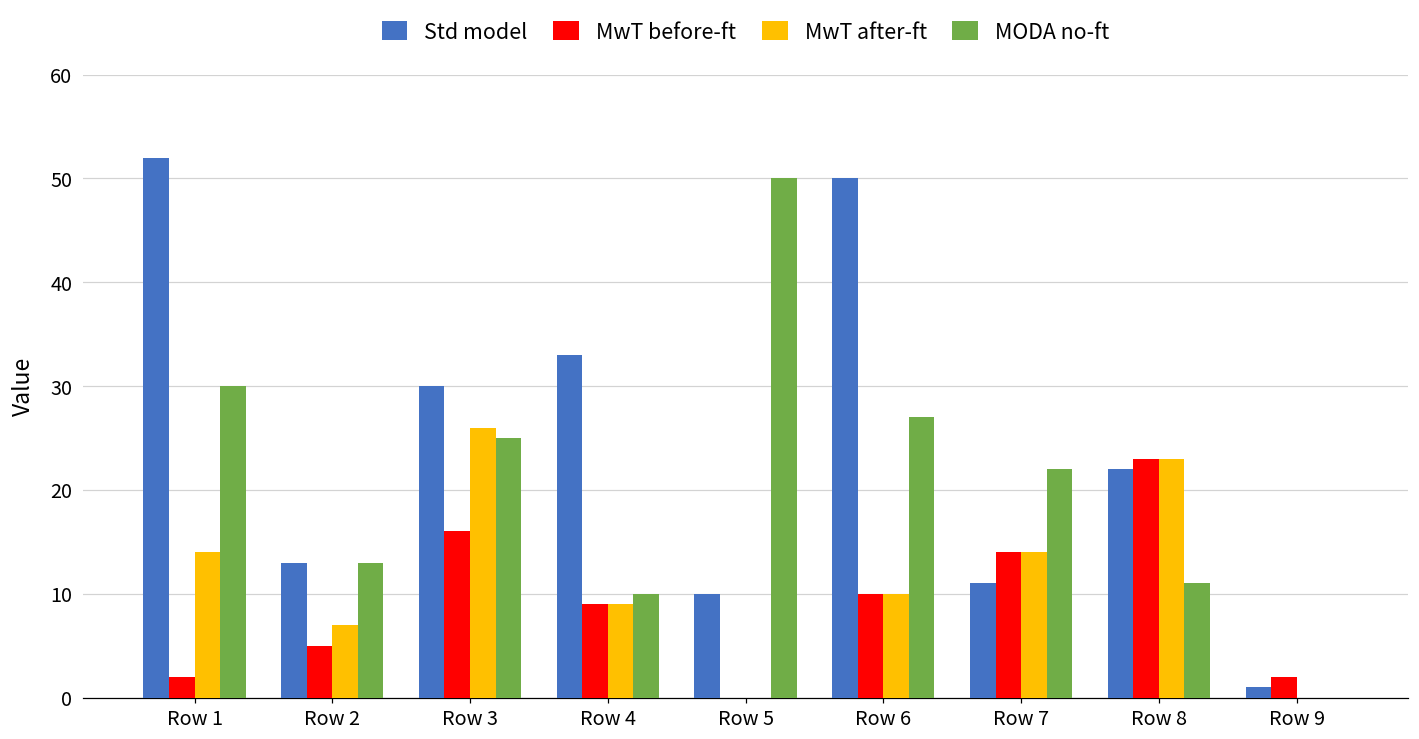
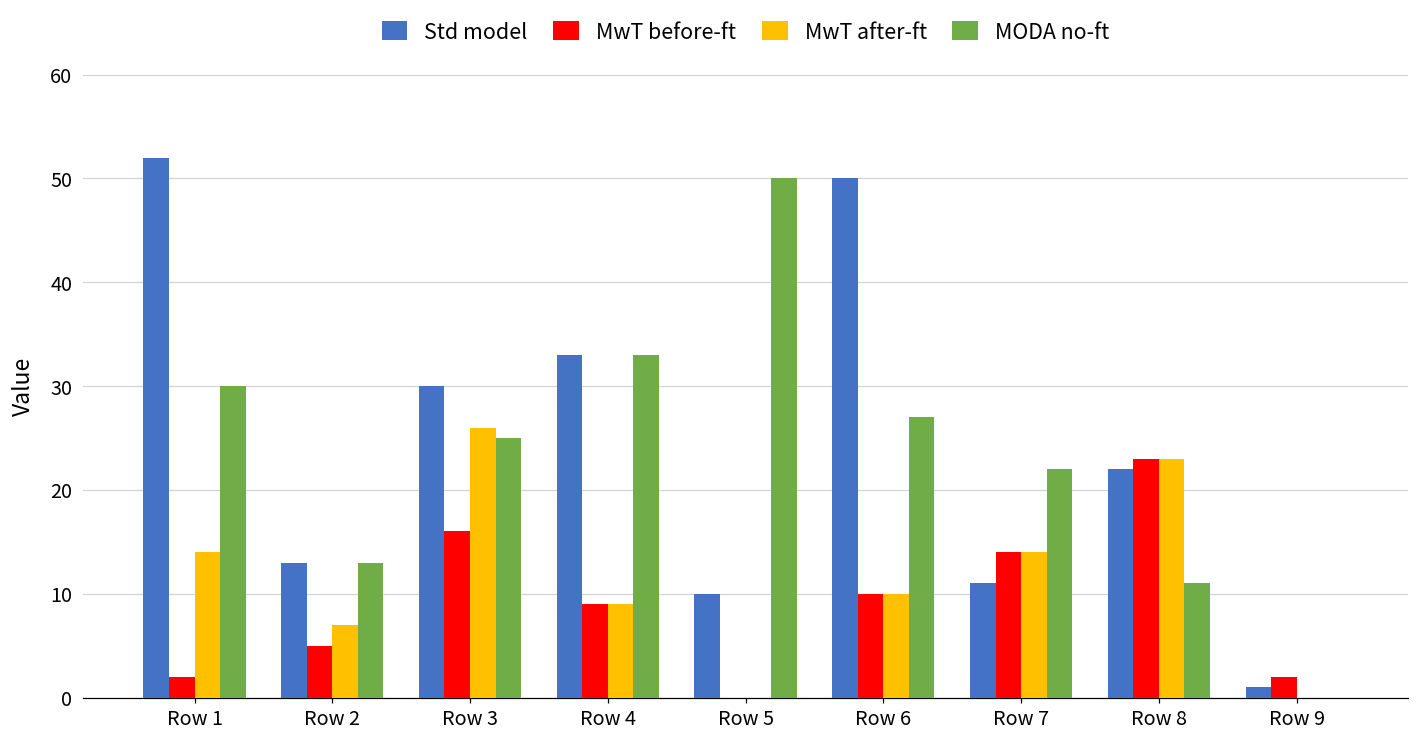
  {
    "Std model": {
      "Row 1": 52,
      "Row 2": 13,
      "Row 3": 30,
      "Row 4": 33,
      "Row 5": 10,
      "Row 6": 50,
      "Row 7": 11,
      "Row 8": 22,
      "Row 9": 1
    },
    "MwT before-ft": {
      "Row 1": 2,
      "Row 2": 5,
      "Row 3": 16,
      "Row 4": 9,
      "Row 5": 0,
      "Row 6": 10,
      "Row 7": 14,
      "Row 8": 23,
      "Row 9": 2
    },
    "MwT after-ft": {
      "Row 1": 14,
      "Row 2": 7,
      "Row 3": 26,
      "Row 4": 9,
      "Row 5": 0,
      "Row 6": 10,
      "Row 7": 14,
      "Row 8": 23,
      "Row 9": 0
    },
    "MODA no-ft": {
      "Row 1": 30,
      "Row 2": 13,
      "Row 3": 25,
-     "Row 4": 10,
+     "Row 4": 33,
      "Row 5": 50,
      "Row 6": 27,
      "Row 7": 22,
      "Row 8": 11,
      "Row 9": 0
    }
  }
